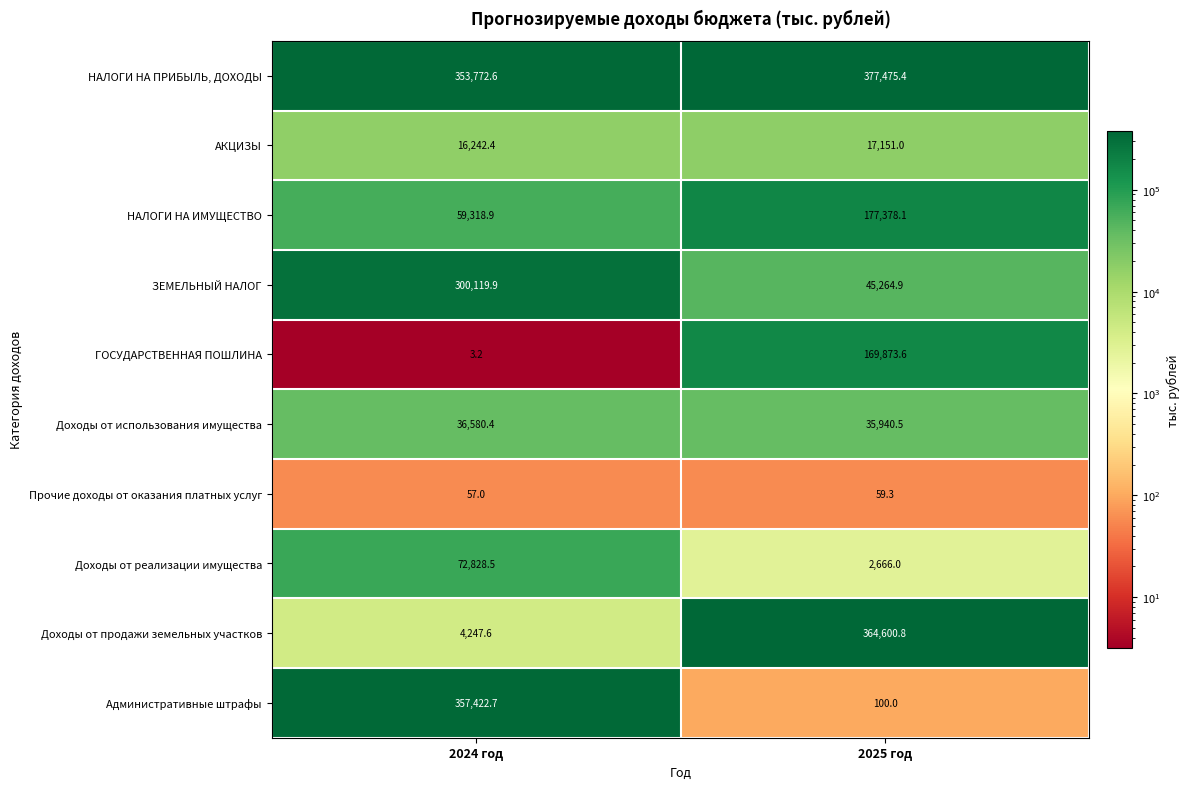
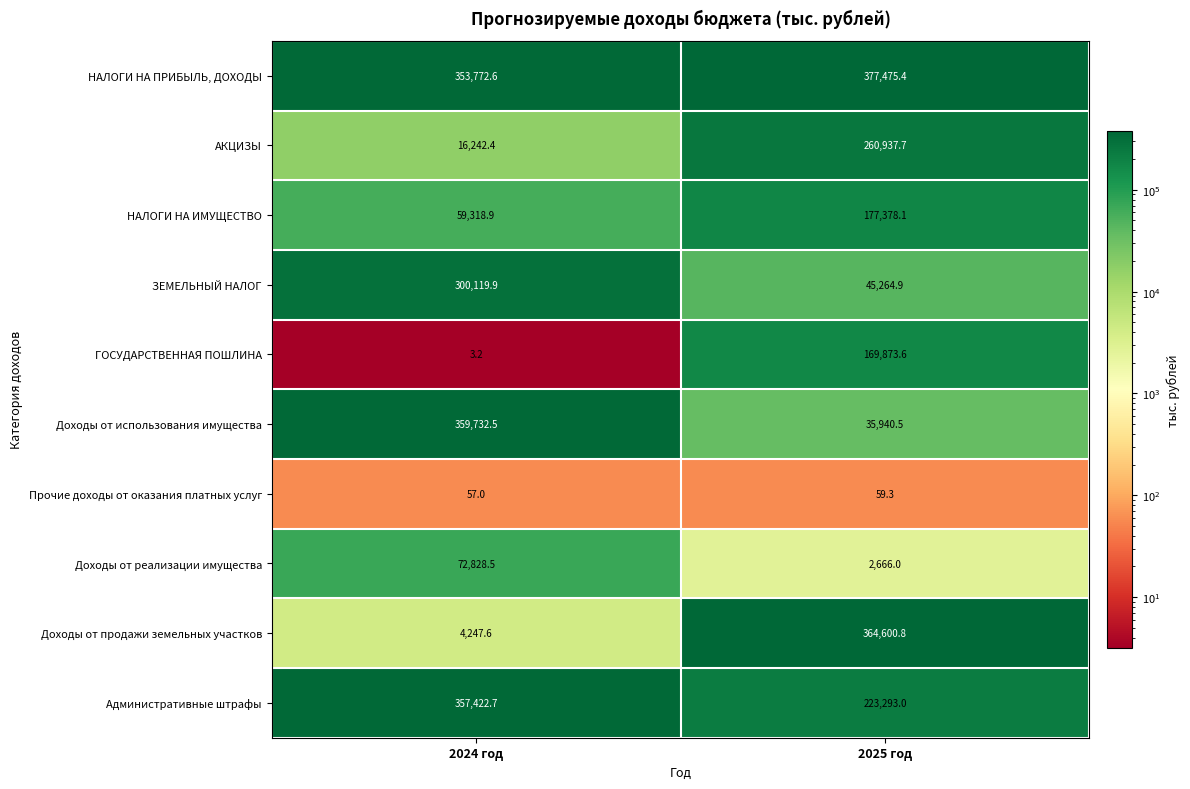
  {
    "НАЛОГИ НА ПРИБЫЛЬ, ДОХОДЫ": {
      "2024 год": "353,772.6",
      "2025 год": "377,475.4"
    },
    "АКЦИЗЫ": {
      "2024 год": "16,242.4",
-     "2025 год": "17,151.0"
+     "2025 год": "260,937.7"
    },
    "НАЛОГИ НА ИМУЩЕСТВО": {
      "2024 год": "59,318.9",
      "2025 год": "177,378.1"
    },
    "ЗЕМЕЛЬНЫЙ НАЛОГ": {
      "2024 год": "300,119.9",
      "2025 год": "45,264.9"
    },
    "ГОСУДАРСТВЕННАЯ ПОШЛИНА": {
      "2024 год": "3.2",
      "2025 год": "169,873.6"
    },
    "Доходы от использования имущества": {
-     "2024 год": "36,580.4",
+     "2024 год": "359,732.5",
      "2025 год": "35,940.5"
    },
    "Прочие доходы от оказания платных услуг": {
      "2024 год": "57.0",
      "2025 год": "59.3"
    },
    "Доходы от реализации имущества": {
      "2024 год": "72,828.5",
      "2025 год": "2,666.0"
    },
    "Доходы от продажи земельных участков": {
      "2024 год": "4,247.6",
      "2025 год": "364,600.8"
    },
    "Административные штрафы": {
      "2024 год": "357,422.7",
-     "2025 год": "100.0"
+     "2025 год": "223,293.0"
    }
  }
